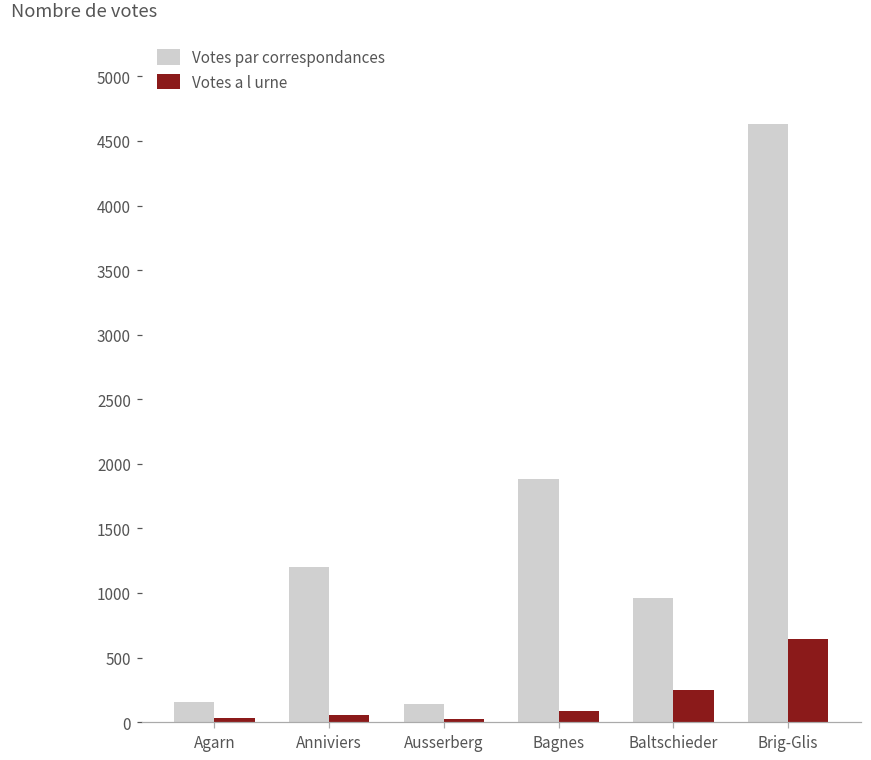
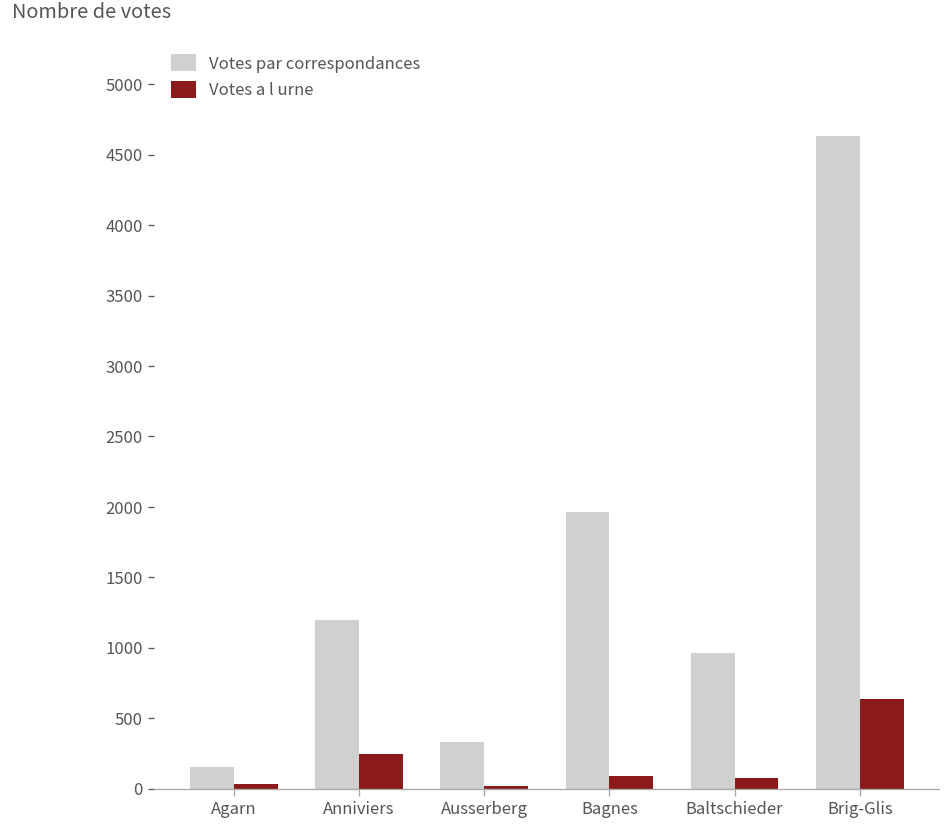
  {
    "Votes par correspondances": {
      "Agarn": 160,
      "Anniviers": 1200,
-     "Ausserberg": 140,
-     "Bagnes": 1880,
+     "Ausserberg": 330,
+     "Bagnes": 1960,
      "Baltschieder": 960,
      "Brig-Glis": 4640
    },
    "Votes a l urne": {
      "Agarn": 30,
-     "Anniviers": 50,
+     "Anniviers": 250,
      "Ausserberg": 20,
      "Bagnes": 90,
-     "Baltschieder": 250,
+     "Baltschieder": 80,
      "Brig-Glis": 640
    }
  }
